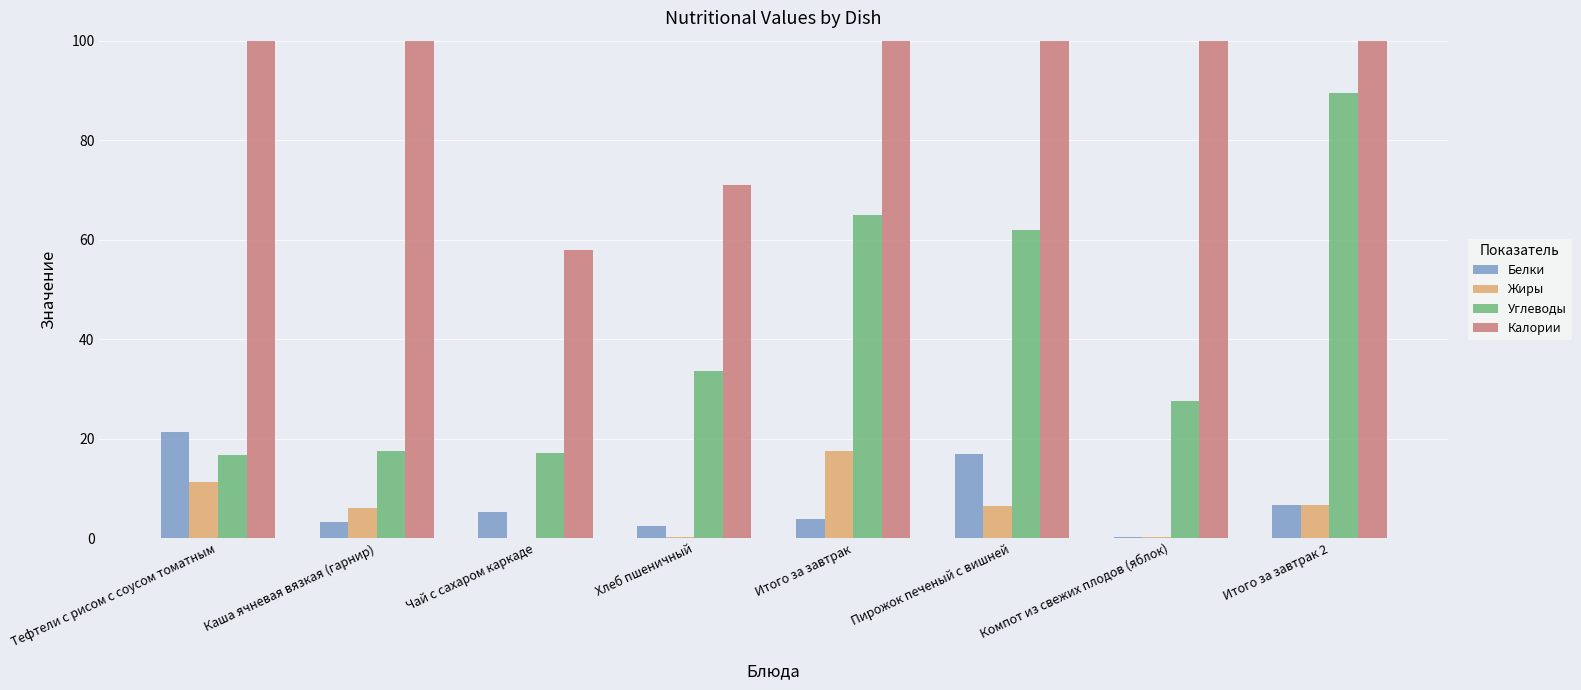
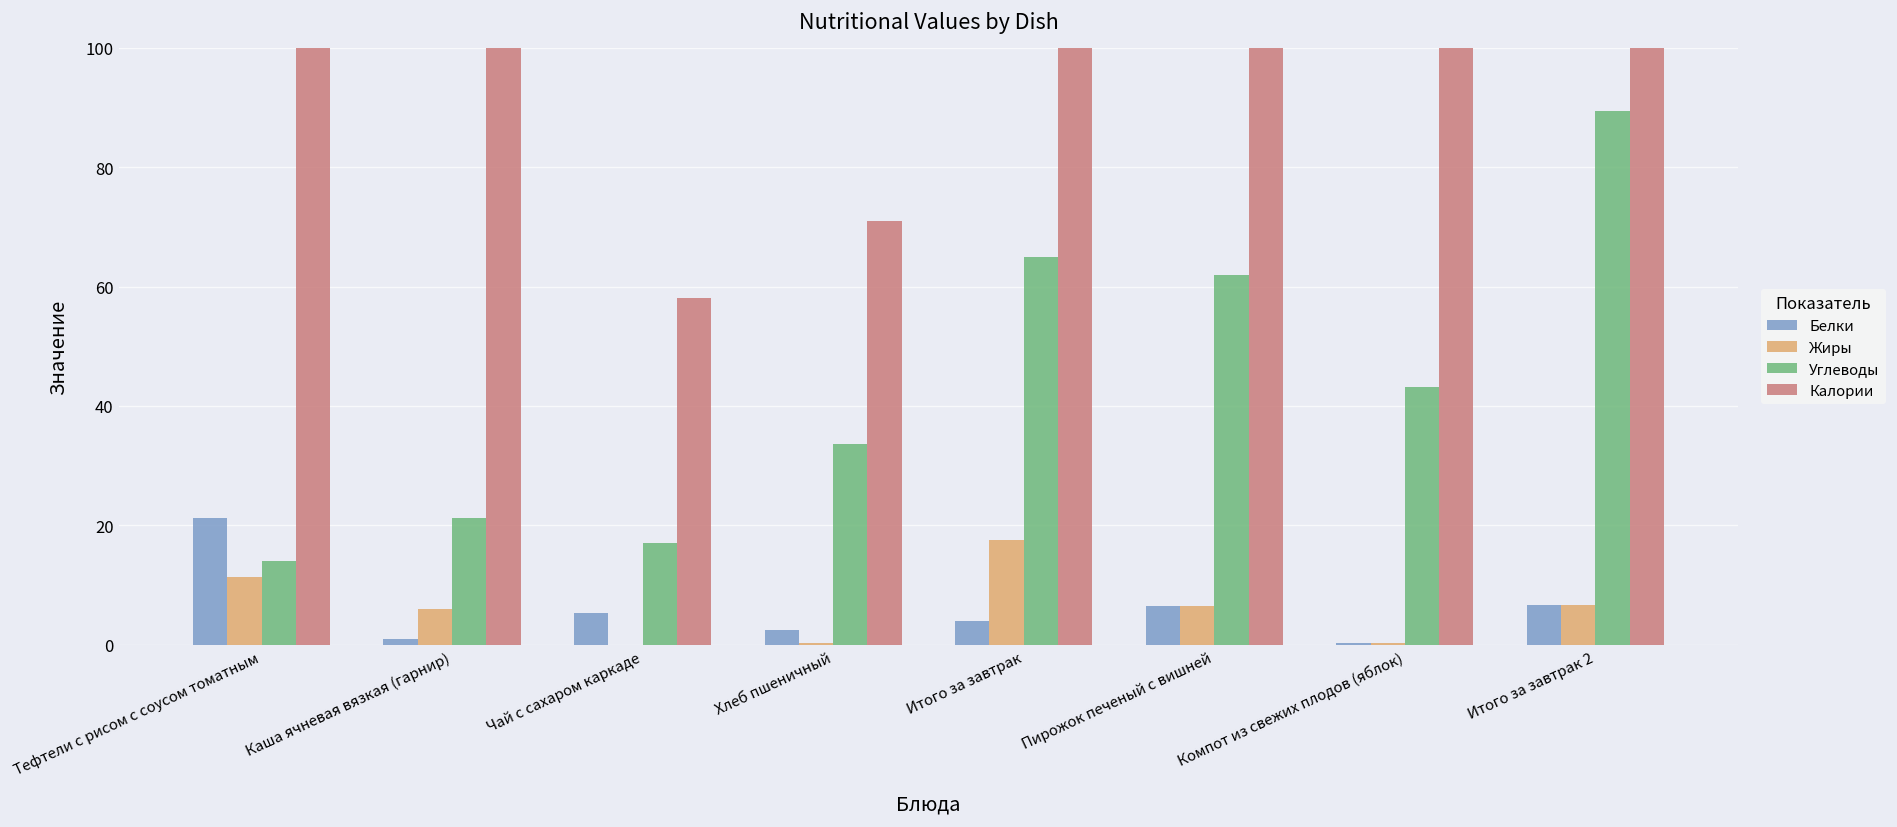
  {
    "Белки": {
      "Тефтели с рисом с соусом томатным": 21,
-     "Каша ячневая вязкая (гарнир)": 3,
+     "Каша ячневая вязкая (гарнир)": 1,
      "Чай с сахаром каркаде": 5,
      "Хлеб пшеничный": 2,
      "Итого за завтрак": 4,
-     "Пирожок печеный с вишней": 17,
+     "Пирожок печеный с вишней": 6,
      "Итого за завтрак 2": 7
    },
    "Углеводы": {
-     "Тефтели с рисом с соусом томатным": 17,
-     "Каша ячневая вязкая (гарнир)": 18,
+     "Тефтели с рисом с соусом томатным": 14,
+     "Каша ячневая вязкая (гарнир)": 21,
      "Чай с сахаром каркаде": 17,
      "Хлеб пшеничный": 34,
      "Итого за завтрак": 65,
      "Пирожок печеный с вишней": 62,
-     "Компот из свежих плодов (яблок)": 28,
+     "Компот из свежих плодов (яблок)": 43,
      "Итого за завтрак 2": 89
    }
  }
